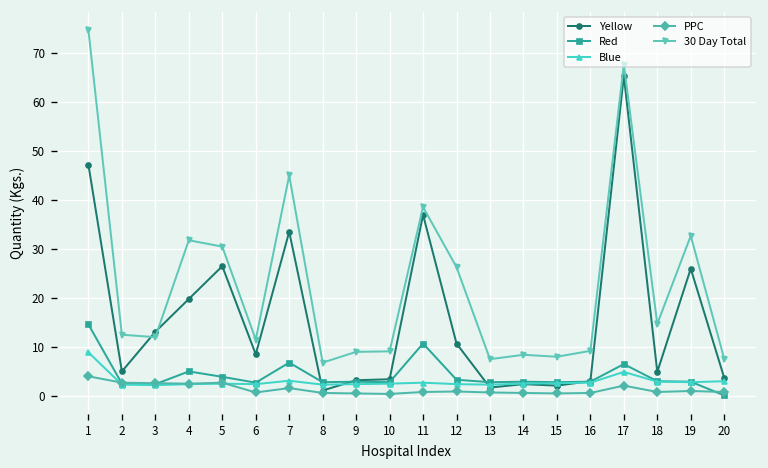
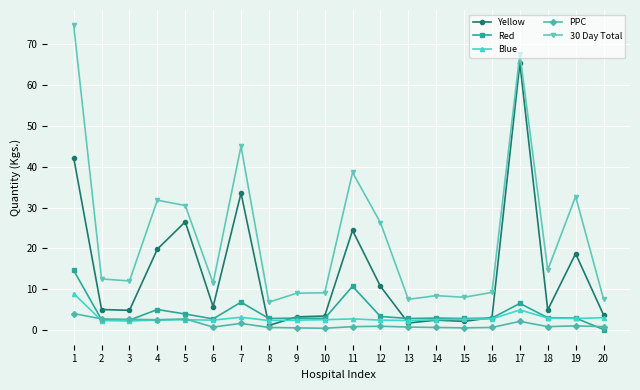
  {
    "Yellow": {
-     "1": 47,
+     "1": 42,
      "2": 5,
-     "3": 13,
+     "3": 5,
      "4": 20,
      "5": 27,
-     "6": 9,
+     "6": 6,
      "7": 34,
-     "11": 37,
+     "11": 24,
      "12": 11,
      "17": 65,
      "18": 5,
-     "19": 26,
+     "19": 19,
      "20": 4
    }
  }
